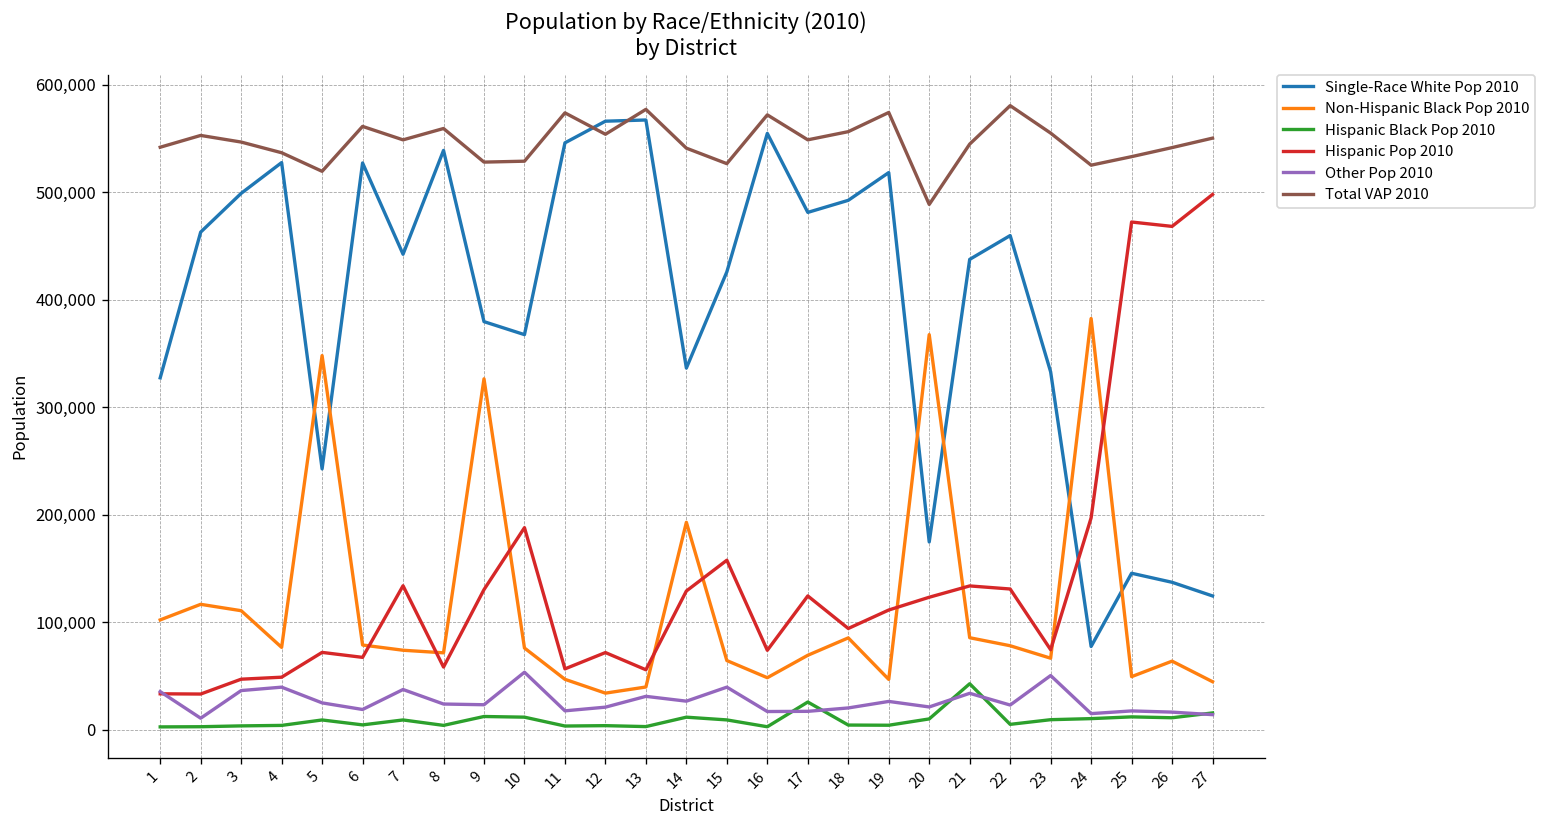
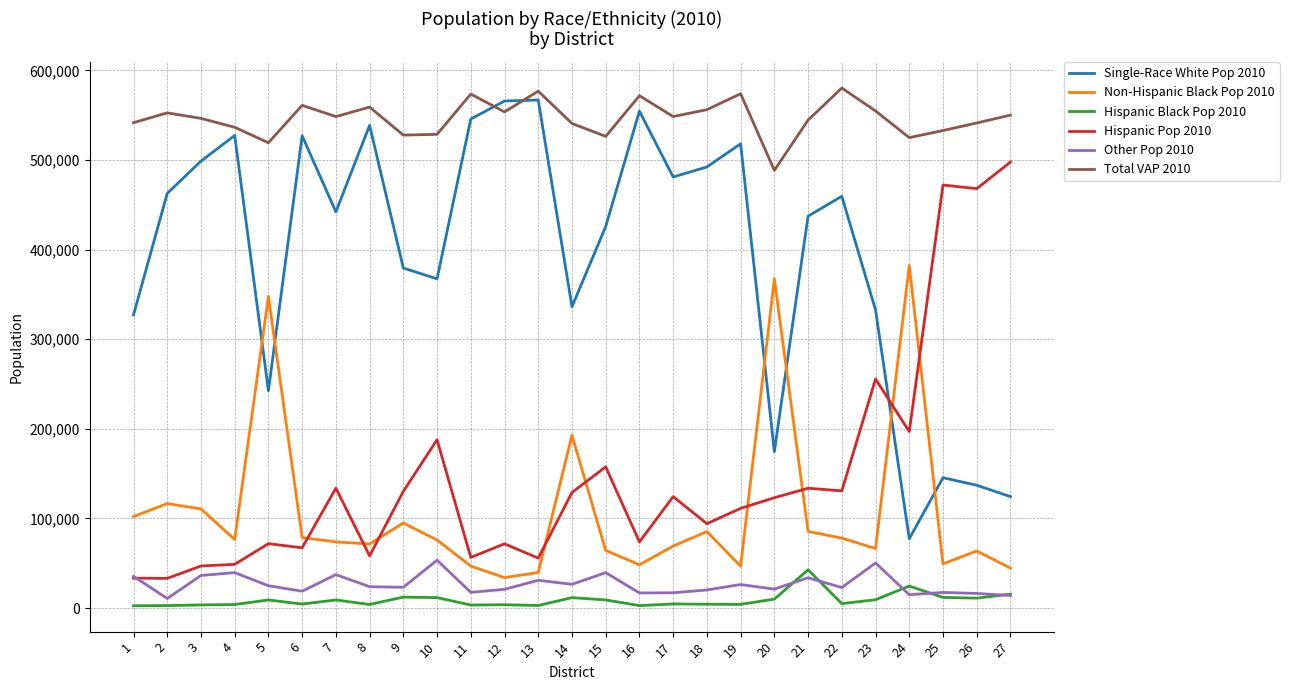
  {
    "Single-Race White Pop 2010": {
      "1": "330,000",
      "2": "460,000",
      "3": "500,000",
      "4": "530,000",
      "5": "240,000",
      "6": "530,000",
      "7": "440,000",
      "8": "540,000",
      "9": "380,000",
      "10": "370,000",
      "11": "550,000",
      "12": "570,000",
      "13": "570,000",
      "14": "340,000",
      "15": "430,000",
      "16": "550,000",
      "17": "480,000",
      "18": "490,000",
      "19": "520,000",
      "20": "170,000",
      "21": "440,000",
      "22": "460,000",
      "23": "330,000",
      "24": "80,000",
      "25": "150,000",
      "26": "140,000",
      "27": "120,000"
    },
    "Non-Hispanic Black Pop 2010": {
      "1": "100,000",
      "2": "120,000",
      "3": "110,000",
      "4": "80,000",
      "5": "350,000",
      "6": "80,000",
      "7": "70,000",
      "8": "70,000",
-     "9": "330,000",
+     "9": "90,000",
      "10": "80,000",
      "11": "50,000",
      "12": "30,000",
      "13": "40,000",
      "14": "190,000",
      "15": "60,000",
      "16": "50,000",
      "17": "70,000",
      "18": "90,000",
      "19": "50,000",
      "20": "370,000",
      "21": "90,000",
      "22": "80,000",
      "23": "70,000",
      "24": "380,000",
      "25": "50,000",
      "26": "60,000",
      "27": "40,000"
    },
    "Hispanic Black Pop 2010": {
      "1": "0",
      "2": "0",
      "3": "0",
      "4": "0",
      "5": "10,000",
      "6": "0",
      "7": "10,000",
      "8": "0",
      "9": "10,000",
      "10": "10,000",
      "11": "0",
      "12": "0",
      "13": "0",
      "14": "10,000",
      "15": "10,000",
      "16": "0",
-     "17": "30,000",
+     "17": "0",
      "18": "0",
      "19": "0",
      "20": "10,000",
      "21": "40,000",
      "22": "0",
      "23": "10,000",
-     "24": "10,000",
+     "24": "20,000",
      "25": "10,000",
      "26": "10,000"
    },
    "Hispanic Pop 2010": {
      "2": "30,000",
      "3": "50,000",
      "4": "50,000",
      "5": "70,000",
      "6": "70,000",
      "7": "130,000",
      "8": "60,000",
      "9": "130,000",
      "10": "190,000",
      "11": "60,000",
      "12": "70,000",
      "13": "60,000",
      "14": "130,000",
      "15": "160,000",
      "16": "70,000",
      "17": "120,000",
      "18": "90,000",
      "19": "110,000",
      "20": "120,000",
      "21": "130,000",
      "22": "130,000",
-     "23": "70,000",
+     "23": "260,000",
      "24": "200,000",
      "25": "470,000",
      "26": "470,000",
      "27": "500,000"
    },
    "Other Pop 2010": {
      "2": "10,000",
      "3": "40,000",
      "4": "40,000",
      "5": "20,000",
      "6": "20,000",
      "7": "40,000",
      "8": "20,000",
      "9": "20,000",
      "10": "50,000",
      "11": "20,000",
      "12": "20,000",
      "13": "30,000",
      "14": "30,000",
      "15": "40,000",
      "16": "20,000",
      "17": "20,000",
      "18": "20,000",
      "19": "30,000",
      "20": "20,000",
      "21": "30,000",
      "22": "20,000",
      "23": "50,000",
      "24": "10,000",
      "25": "20,000",
      "26": "20,000"
    },
    "Total VAP 2010": {
      "1": "540,000",
      "2": "550,000",
      "3": "550,000",
      "4": "540,000",
      "5": "520,000",
      "6": "560,000",
      "7": "550,000",
      "8": "560,000",
      "9": "530,000",
      "10": "530,000",
      "11": "570,000",
      "12": "550,000",
      "13": "580,000",
      "14": "540,000",
      "15": "530,000",
      "16": "570,000",
      "17": "550,000",
      "18": "560,000",
      "19": "570,000",
      "20": "490,000",
      "21": "540,000",
      "22": "580,000",
      "23": "550,000",
      "24": "530,000",
      "25": "530,000",
      "26": "540,000",
      "27": "550,000"
    }
  }
